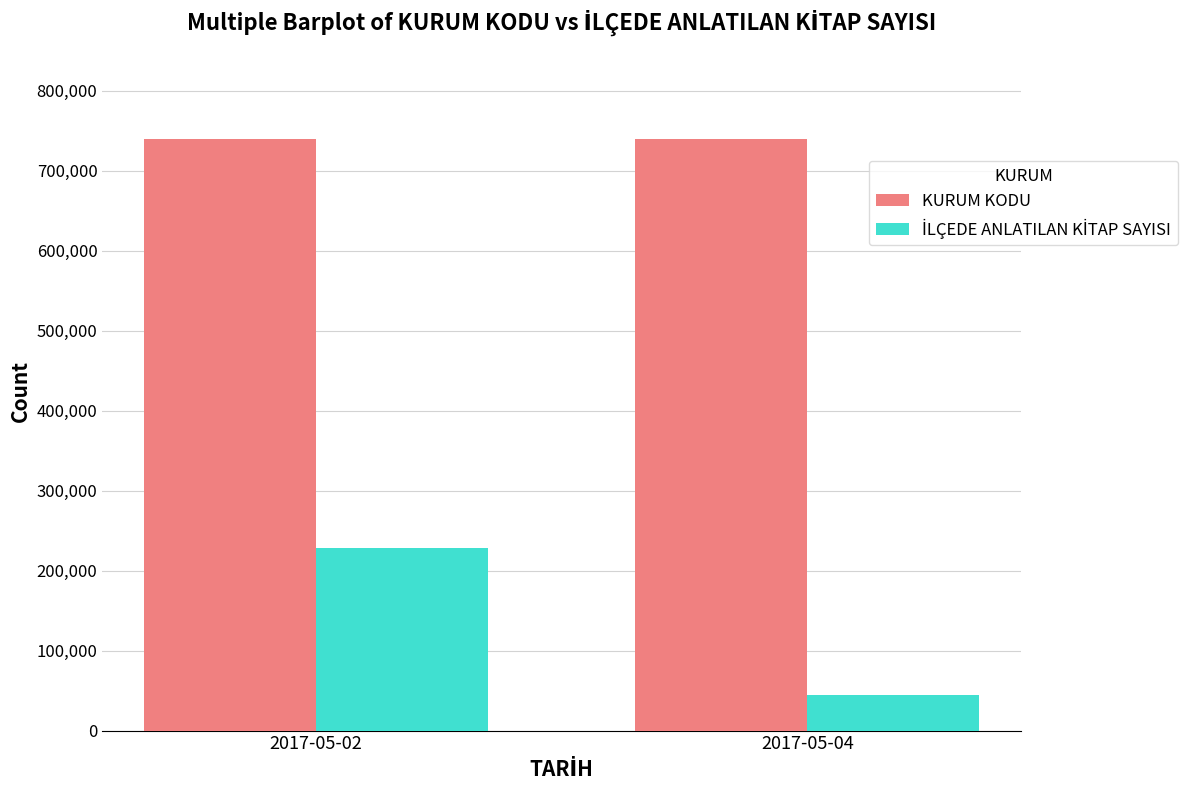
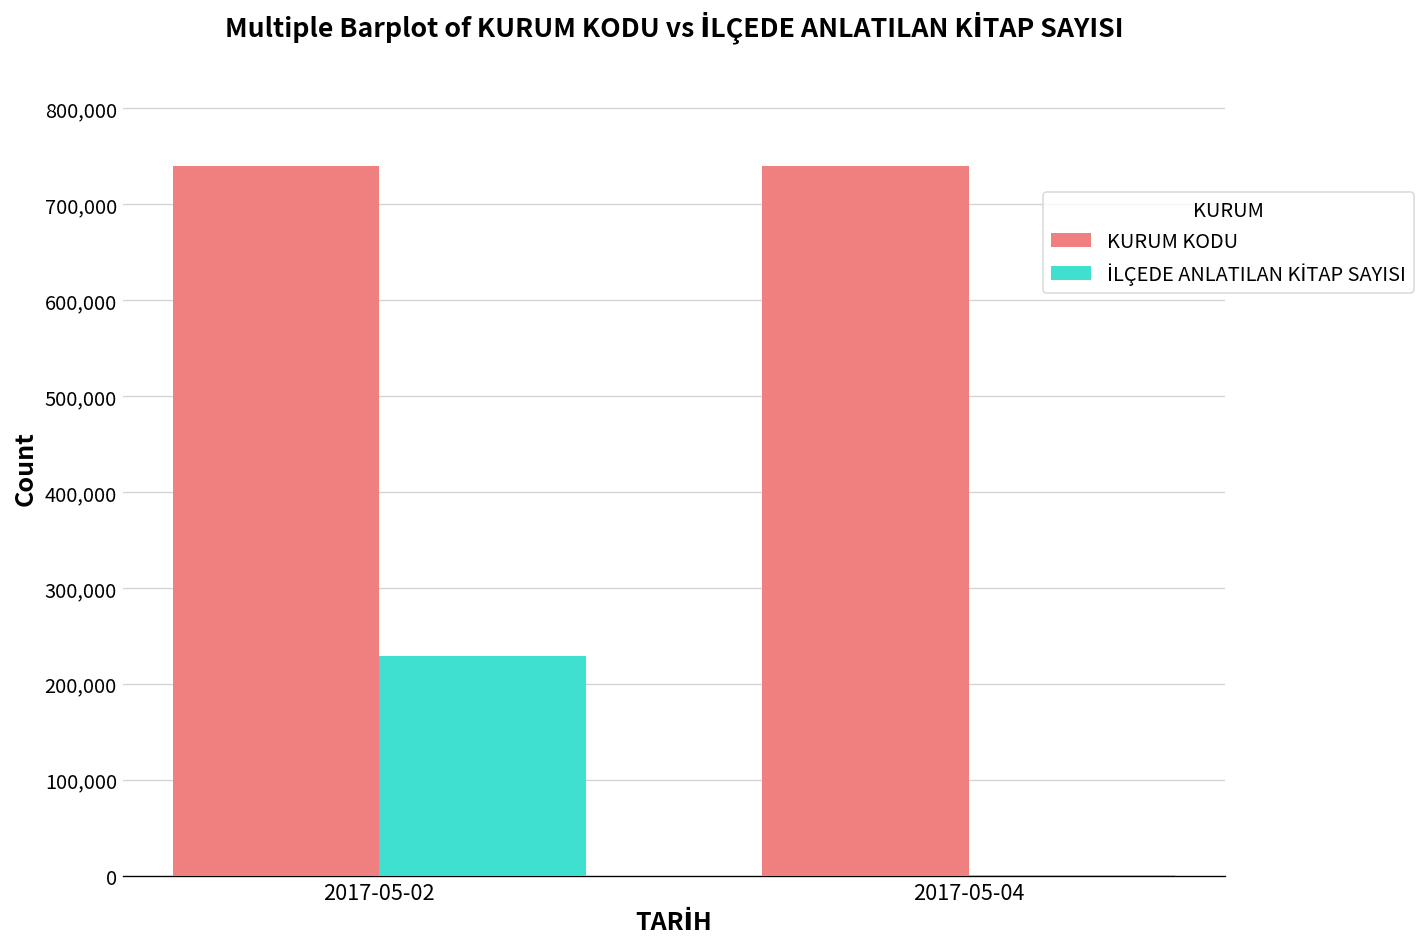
  {
    "KURUM KODU": {
      "2017-05-02": "740,000",
      "2017-05-04": "740,000"
    },
    "İLÇEDE ANLATILAN KİTAP SAYISI": {
      "2017-05-02": "230,000",
-     "2017-05-04": "40,000"
+     "2017-05-04": "0"
    }
  }
